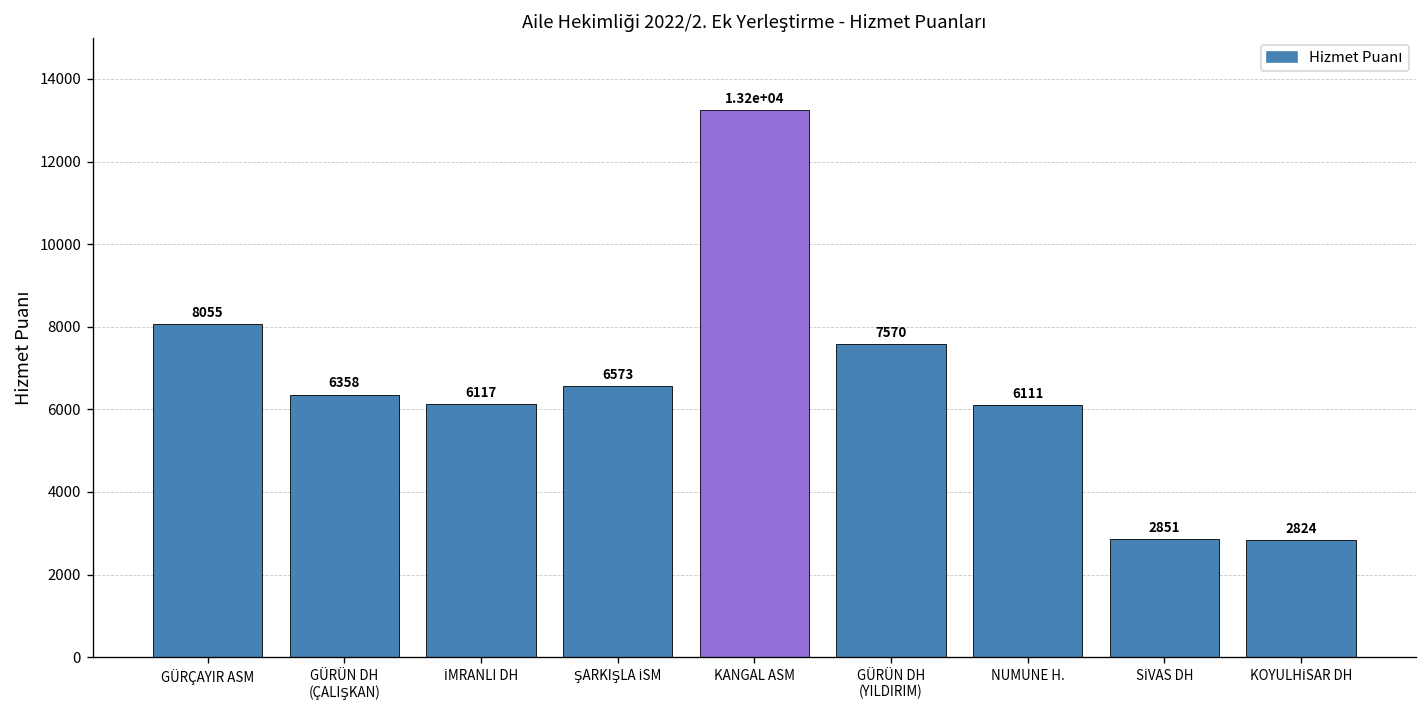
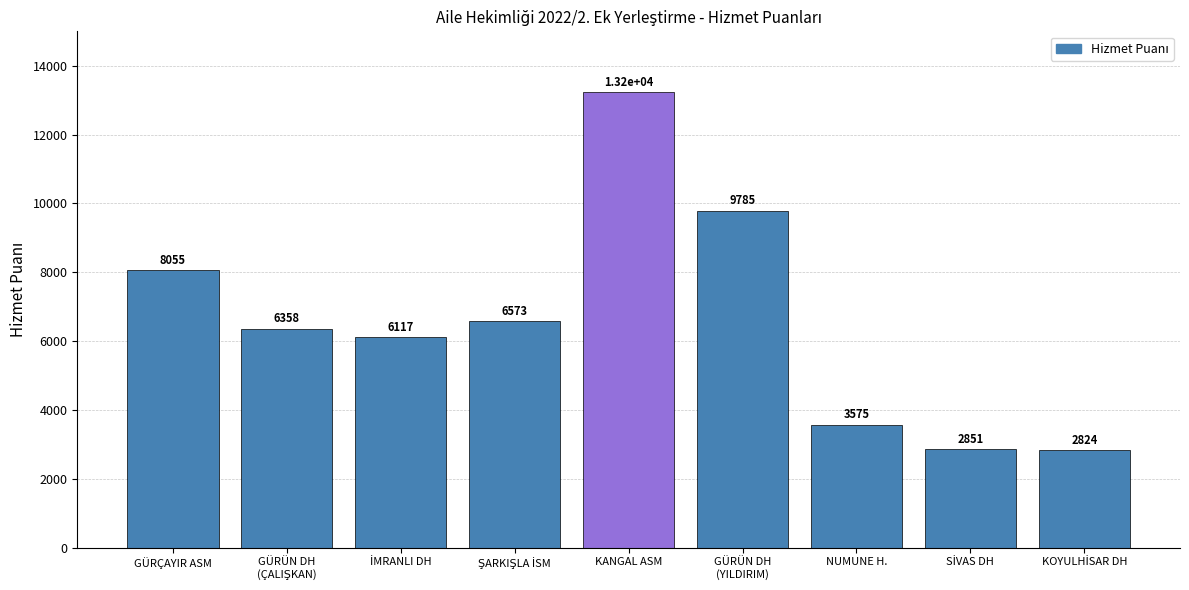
  {
    "GÜRÇAYIR ASM": 8055,
    "GÜRÜN DH (ÇALIŞKAN)": 6358,
    "İMRANLI DH": 6117,
    "ŞARKIŞLA İSM": 6573,
-   "GÜRÜN DH (YILDIRIM)": 7570,
-   "NUMUNE H.": 6111,
+   "GÜRÜN DH (YILDIRIM)": 9785,
+   "NUMUNE H.": 3575,
    "SİVAS DH": 2851,
    "KOYULHİSAR DH": 2824
  }
